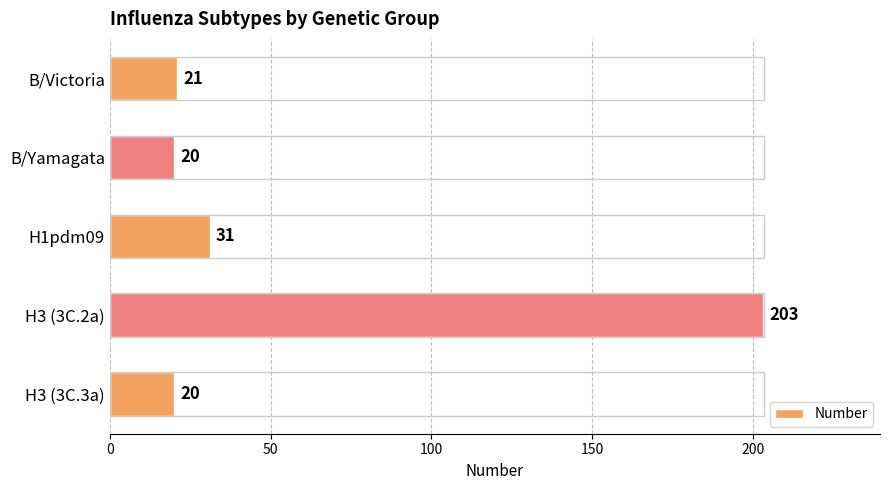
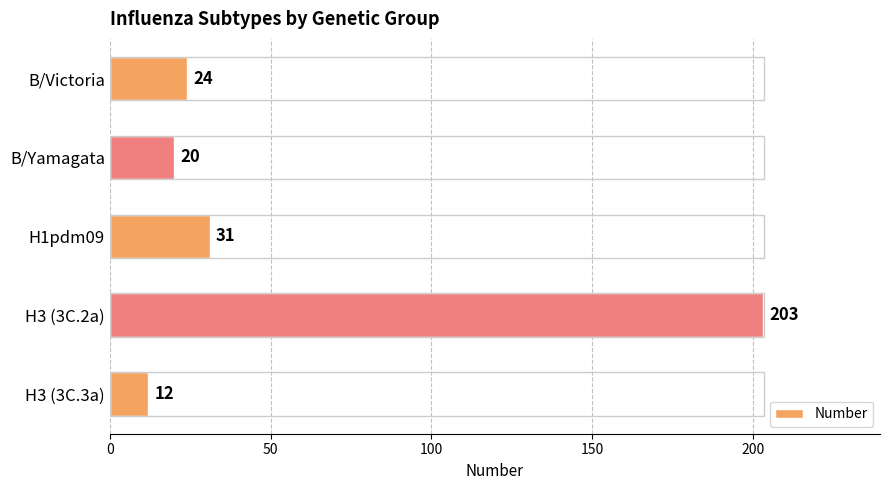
  {
-   "B/Victoria": 21,
+   "B/Victoria": 24,
    "B/Yamagata": 20,
    "H1pdm09": 31,
    "H3 (3C.2a)": 203,
-   "H3 (3C.3a)": 20
+   "H3 (3C.3a)": 12
  }
